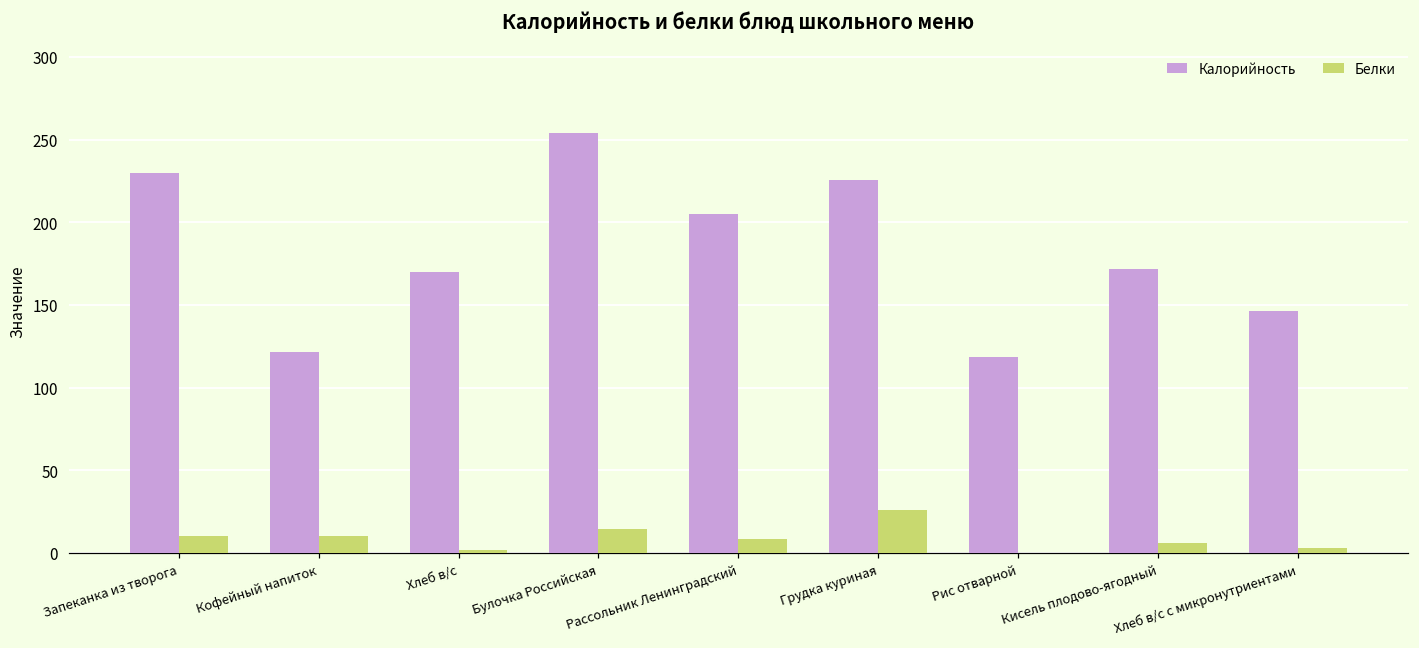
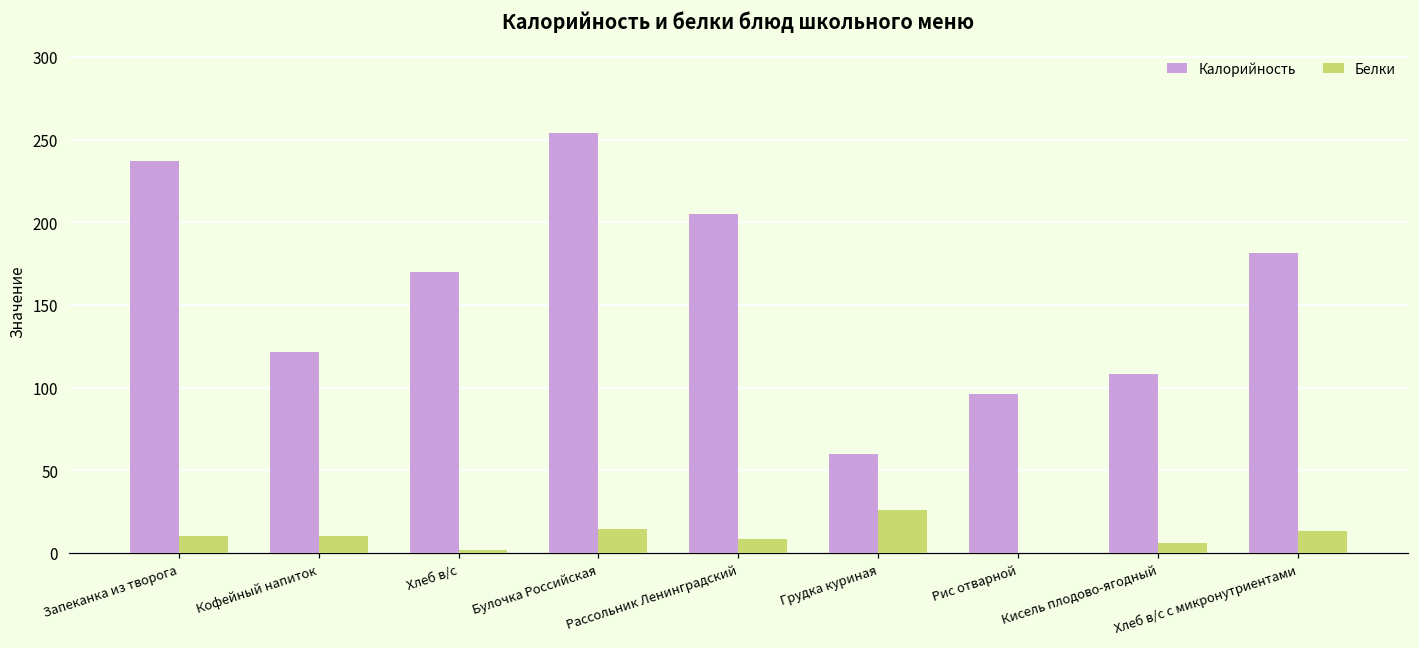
  {
    "Калорийность": {
-     "Запеканка из творога": 230,
+     "Запеканка из творога": 237,
      "Кофейный напиток": 122,
      "Хлеб в/с": 170,
      "Булочка Российская": 254,
      "Рассольник Ленинградский": 205,
-     "Грудка куриная": 226,
-     "Рис отварной": 118,
-     "Кисель плодово-ягодный": 171,
-     "Хлеб в/с с микронутриентами": 146
+     "Грудка куриная": 60,
+     "Рис отварной": 96,
+     "Кисель плодово-ягодный": 108,
+     "Хлеб в/с с микронутриентами": 181
    },
    "Белки": {
      "Запеканка из творога": 10,
      "Кофейный напиток": 10,
      "Булочка Российская": 15,
      "Рассольник Ленинградский": 8,
      "Грудка куриная": 26,
      "Кисель плодово-ягодный": 6,
-     "Хлеб в/с с микронутриентами": 3
+     "Хлеб в/с с микронутриентами": 14
    }
  }
